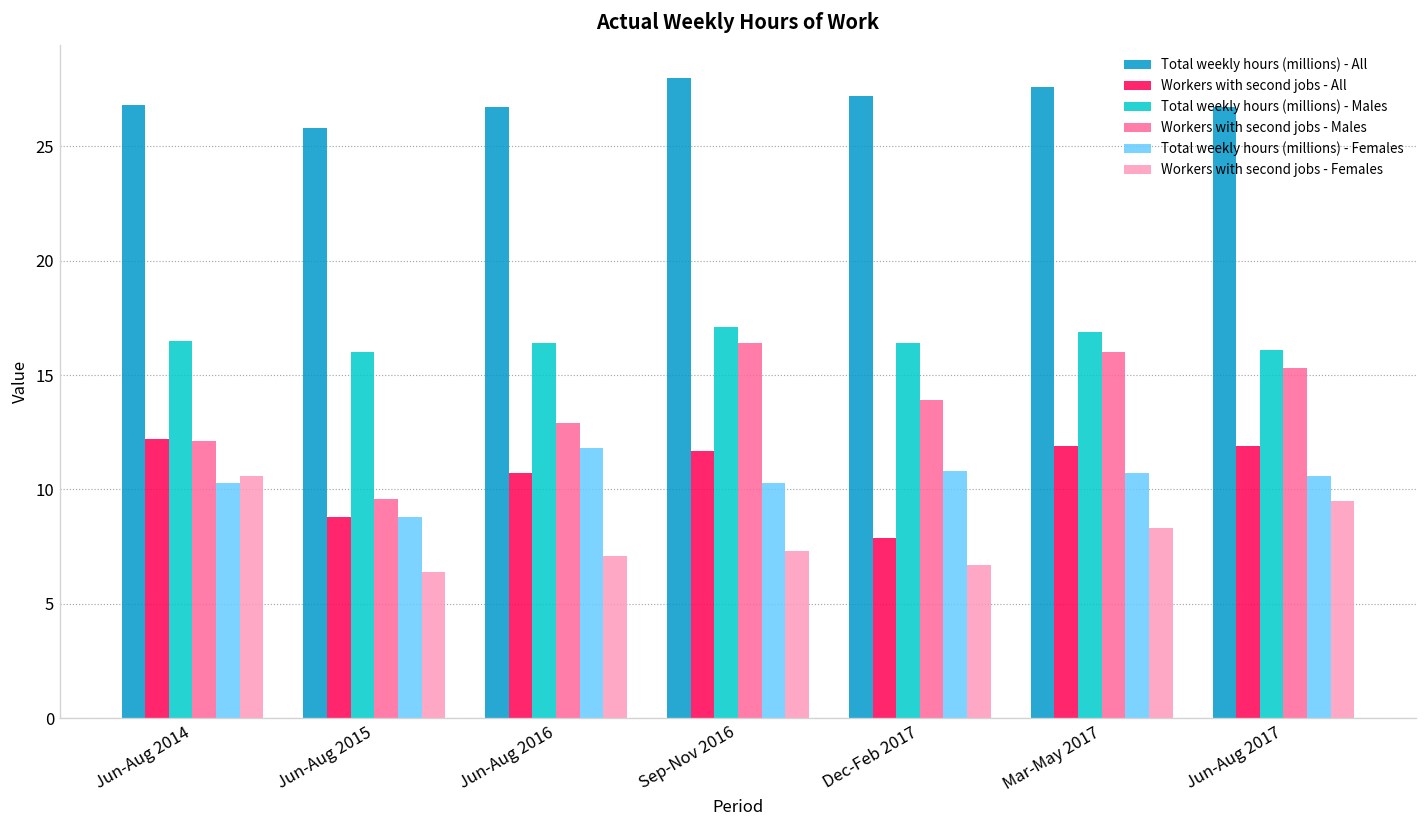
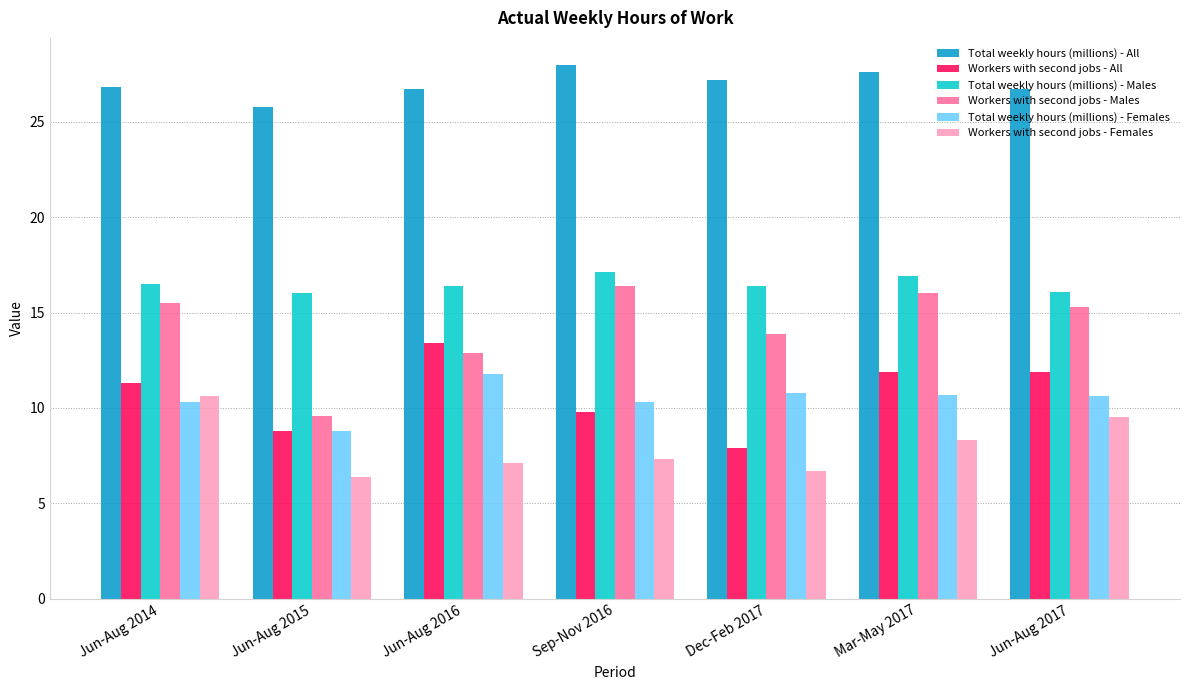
  {
    "Workers with second jobs - All": {
-     "Jun-Aug 2014": 12.2,
+     "Jun-Aug 2014": 11.3,
      "Jun-Aug 2015": 8.8,
-     "Jun-Aug 2016": 10.7,
-     "Sep-Nov 2016": 11.7,
+     "Jun-Aug 2016": 13.4,
+     "Sep-Nov 2016": 9.8,
      "Dec-Feb 2017": 7.9,
      "Mar-May 2017": 11.9,
      "Jun-Aug 2017": 11.9
    },
    "Workers with second jobs - Males": {
-     "Jun-Aug 2014": 12.1,
+     "Jun-Aug 2014": 15.5,
      "Jun-Aug 2015": 9.6,
      "Jun-Aug 2016": 12.9,
      "Sep-Nov 2016": 16.4,
      "Dec-Feb 2017": 13.9,
      "Mar-May 2017": 16.0,
      "Jun-Aug 2017": 15.3
    },
    "Total weekly hours (millions) - Females": {
      "Jun-Aug 2014": 10.3,
      "Jun-Aug 2015": 8.8,
      "Jun-Aug 2016": 11.8,
      "Sep-Nov 2016": 10.3,
      "Dec-Feb 2017": 10.8,
      "Mar-May 2017": 10.7,
      "Jun-Aug 2017": 10.6
    },
    "Workers with second jobs - Females": {
      "Jun-Aug 2014": 10.6,
      "Jun-Aug 2015": 6.4,
      "Jun-Aug 2016": 7.1,
      "Sep-Nov 2016": 7.3,
      "Dec-Feb 2017": 6.7,
      "Mar-May 2017": 8.3,
      "Jun-Aug 2017": 9.5
    }
  }
